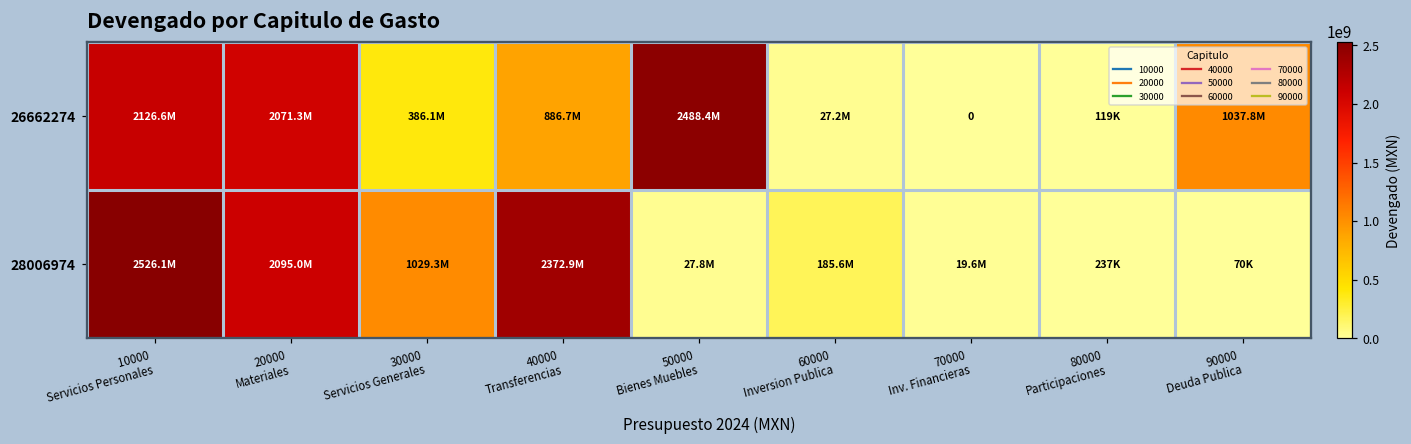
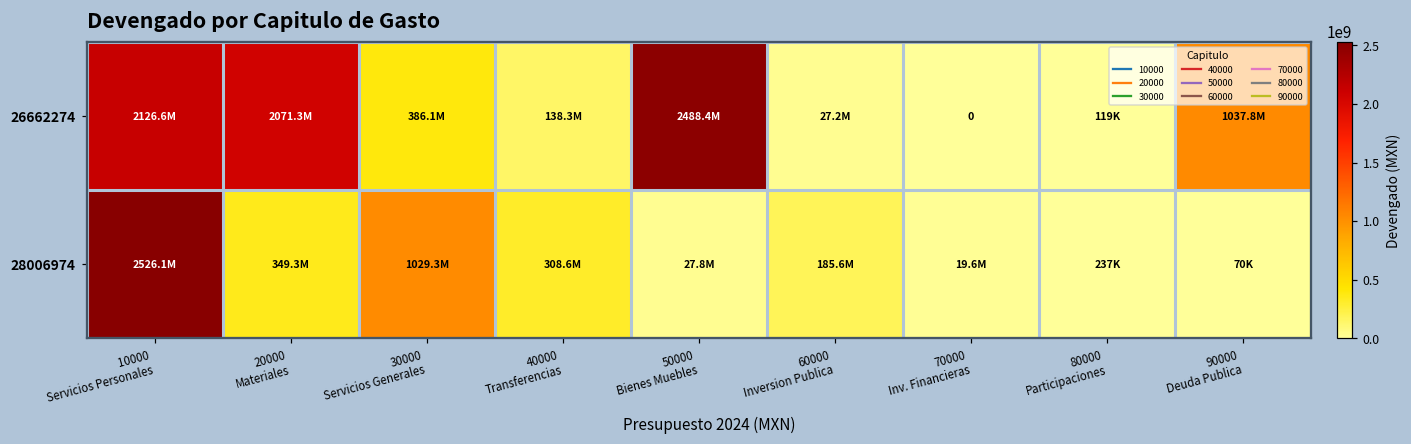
  {
    "26662274": {
      "10000 Servicios Personales": "2126.6M",
      "20000 Materiales": "2071.3M",
      "30000 Servicios Generales": "386.1M",
-     "40000 Transferencias": "886.7M",
+     "40000 Transferencias": "138.3M",
      "50000 Bienes Muebles": "2488.4M",
      "60000 Inversion Publica": "27.2M",
      "70000 Inv. Financieras": "0",
      "80000 Participaciones": "119K",
      "90000 Deuda Publica": "1037.8M"
    },
    "28006974": {
      "10000 Servicios Personales": "2526.1M",
-     "20000 Materiales": "2095.0M",
+     "20000 Materiales": "349.3M",
      "30000 Servicios Generales": "1029.3M",
-     "40000 Transferencias": "2372.9M",
+     "40000 Transferencias": "308.6M",
      "50000 Bienes Muebles": "27.8M",
      "60000 Inversion Publica": "185.6M",
      "70000 Inv. Financieras": "19.6M",
      "80000 Participaciones": "237K",
      "90000 Deuda Publica": "70K"
    }
  }
